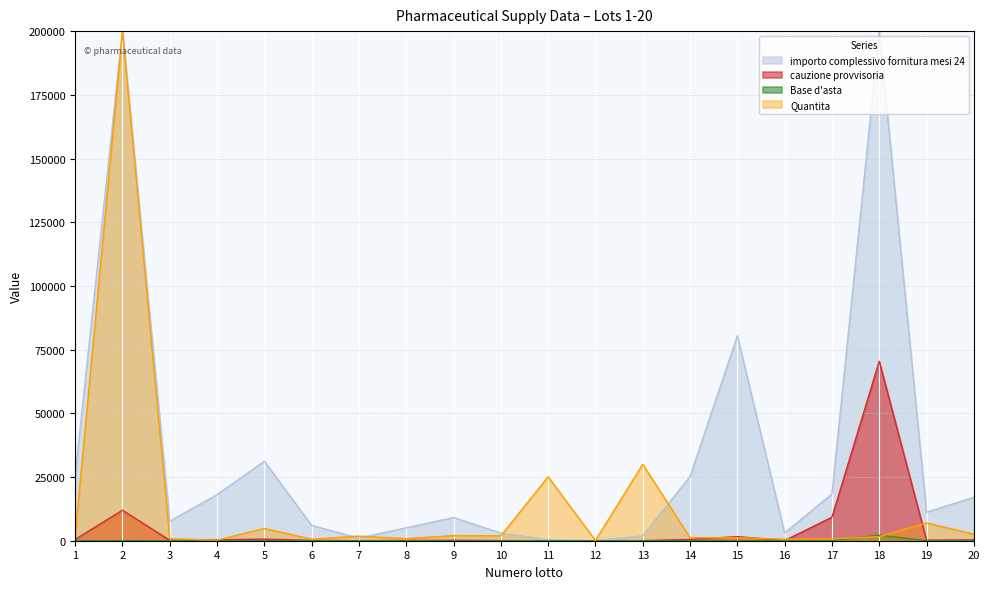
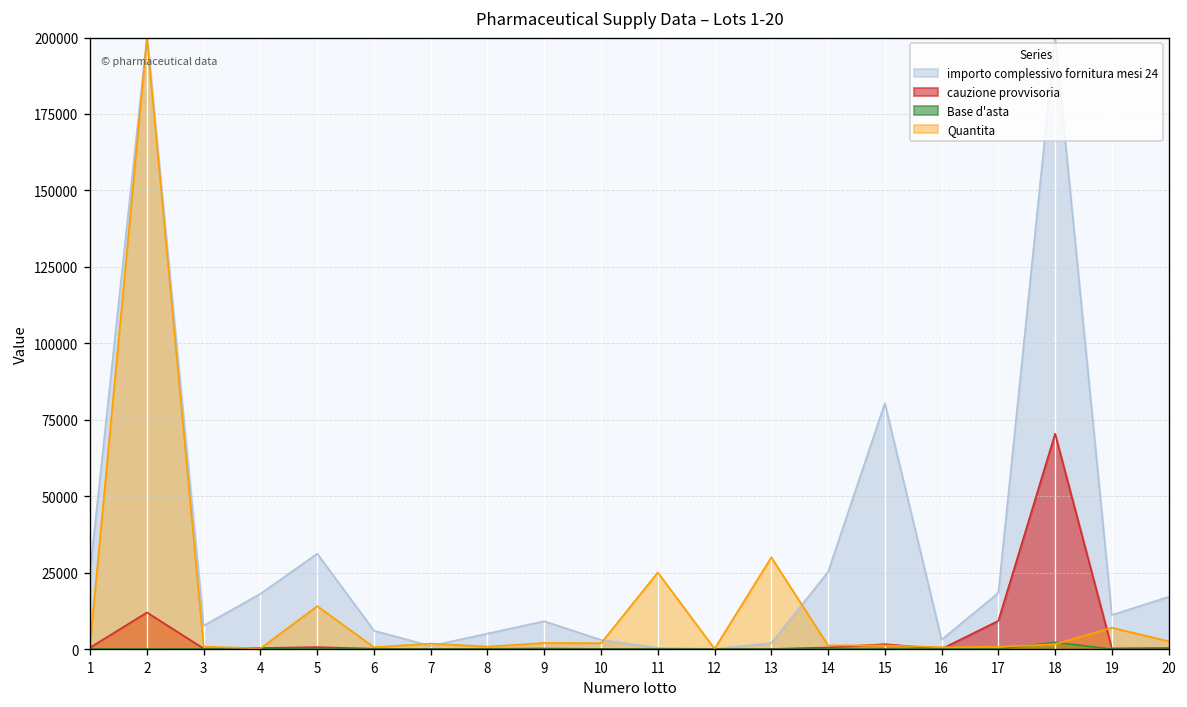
  {
    "importo complessivo fornitura mesi 24": {
      "1": 26000,
      "3": 8000,
      "4": 18000,
      "5": 31000,
      "6": 6000,
      "8": 5000,
      "9": 9000,
      "10": 3000,
      "13": 2000,
      "14": 25000,
      "15": 80000,
      "16": 3000,
      "17": 18000,
      "18": 200000,
      "19": 11000,
      "20": 17000
    },
    "cauzione provvisoria": {
      "2": 12000,
      "17": 9000,
      "18": 70000
    },
    "Base d'asta": {
      "2": 0,
      "15": 0
    },
    "Quantita": {
      "1": 2000,
-     "5": 5000,
+     "5": 14000,
      "9": 2000,
      "10": 2000,
      "11": 25000,
      "13": 30000,
      "19": 7000,
      "20": 3000
    }
  }
